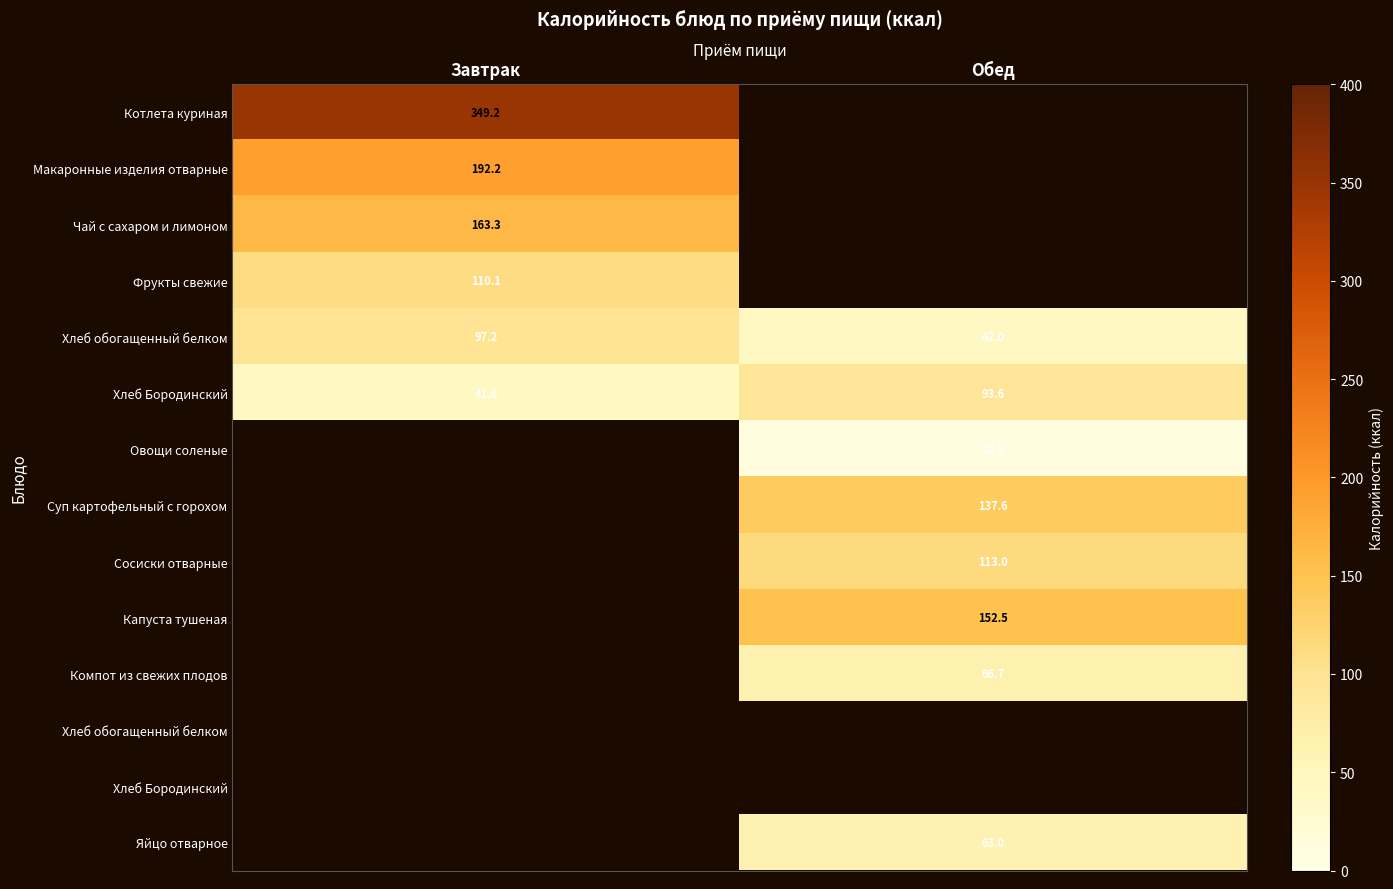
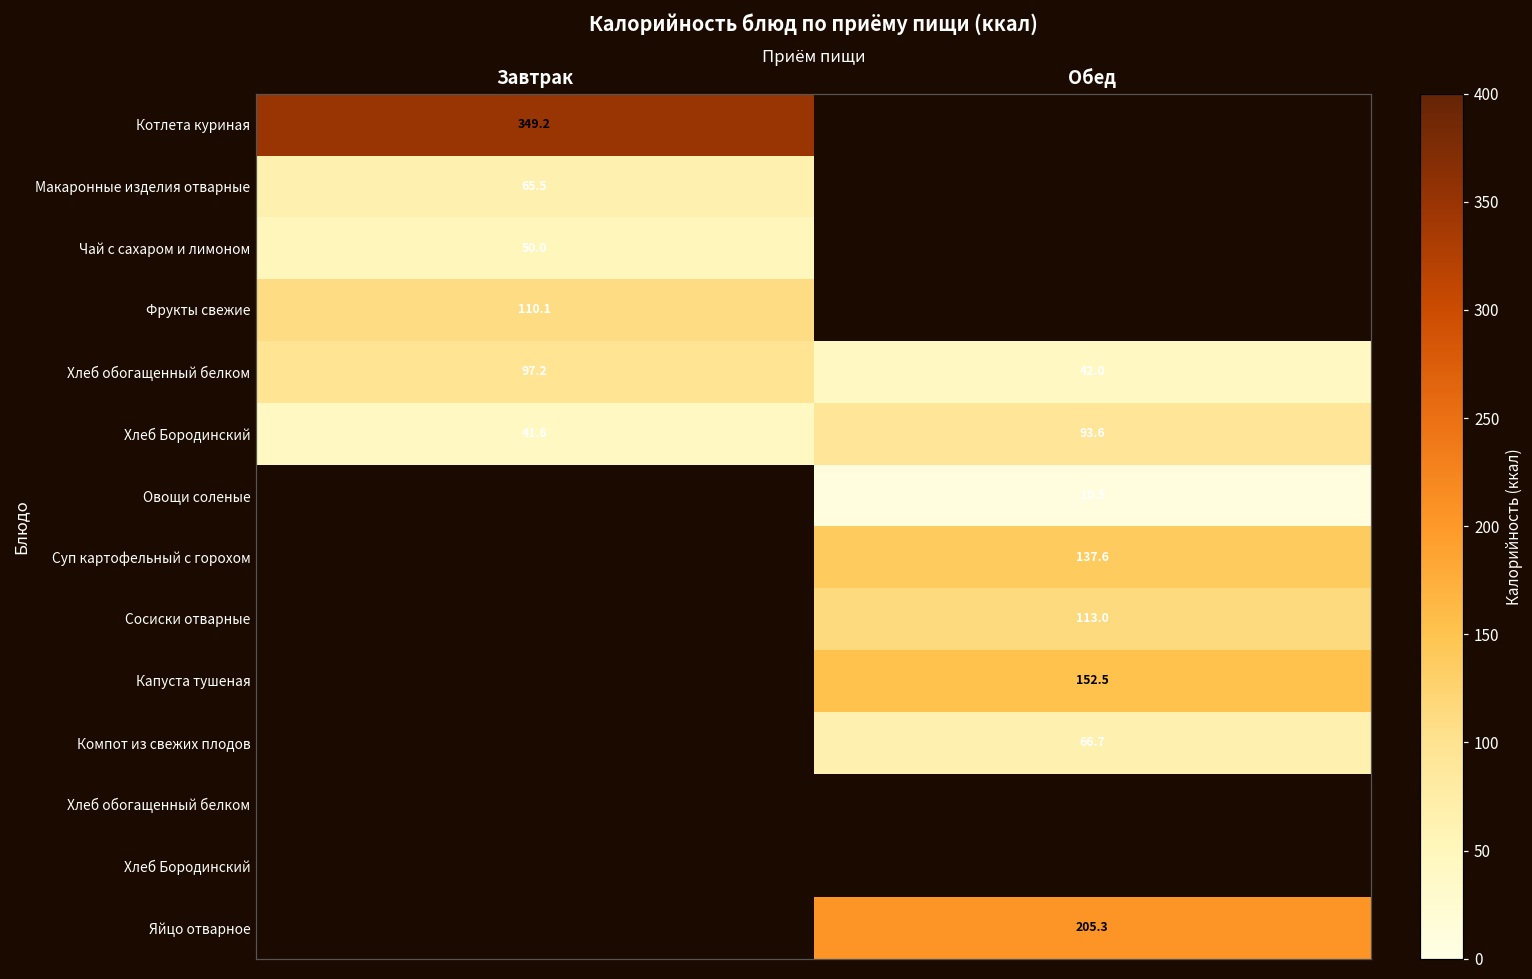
  {
    "Котлета куриная": {
      "Завтрак": 349.2
    },
    "Макаронные изделия отварные": {
-     "Завтрак": 192.2
+     "Завтрак": 65.5
    },
    "Чай с сахаром и лимоном": {
-     "Завтрак": 163.3
+     "Завтрак": 50.0
    },
    "Фрукты свежие": {
      "Завтрак": 110.1
    },
    "Хлеб обогащенный белком": {
      "Завтрак": 97.2,
      "Обед": 42.0
    },
    "Хлеб Бородинский": {
      "Завтрак": 41.6,
      "Обед": 93.6
    },
    "Суп картофельный с горохом": {
      "Обед": 137.6
    },
    "Сосиски отварные": {
      "Обед": 113.0
    },
    "Капуста тушеная": {
      "Обед": 152.5
    },
    "Компот из свежих плодов": {
      "Обед": 66.7
    },
    "Яйцо отварное": {
-     "Обед": 63.0
+     "Обед": 205.3
    }
  }
